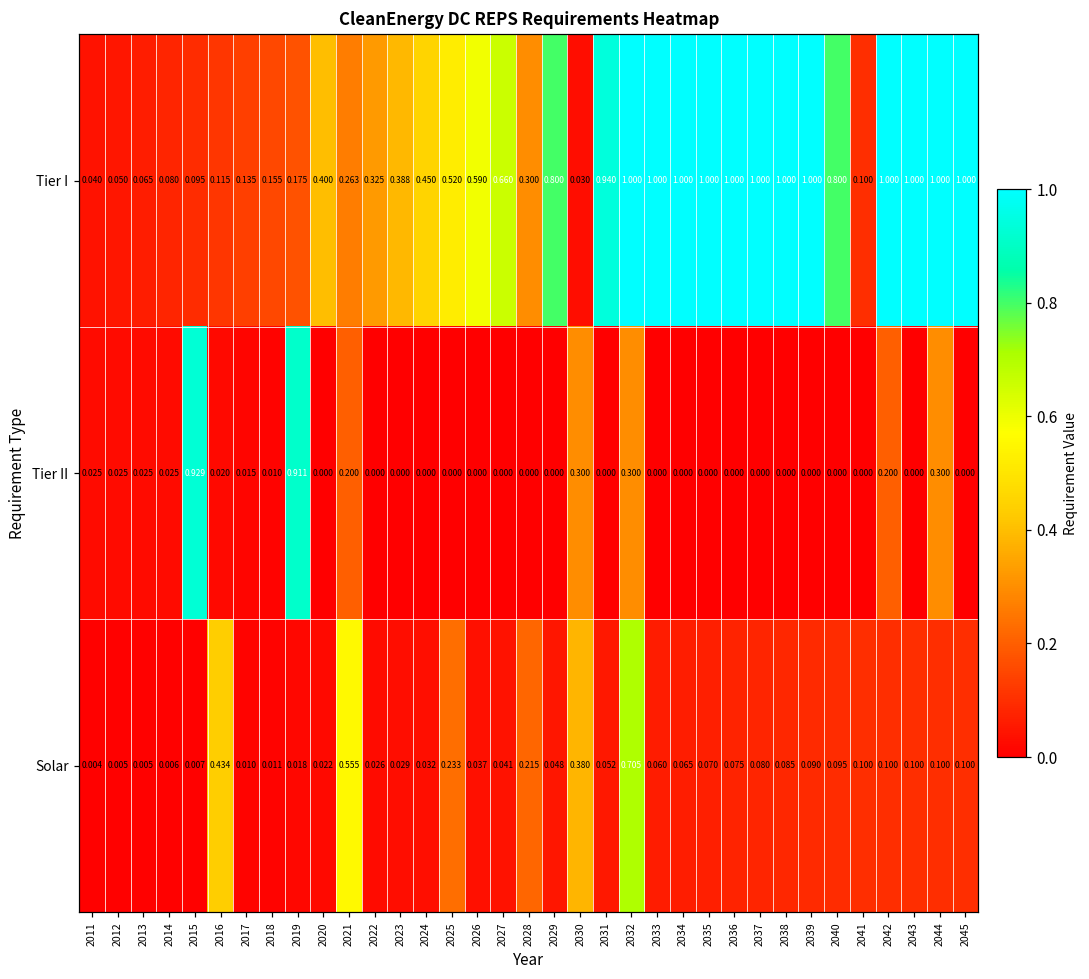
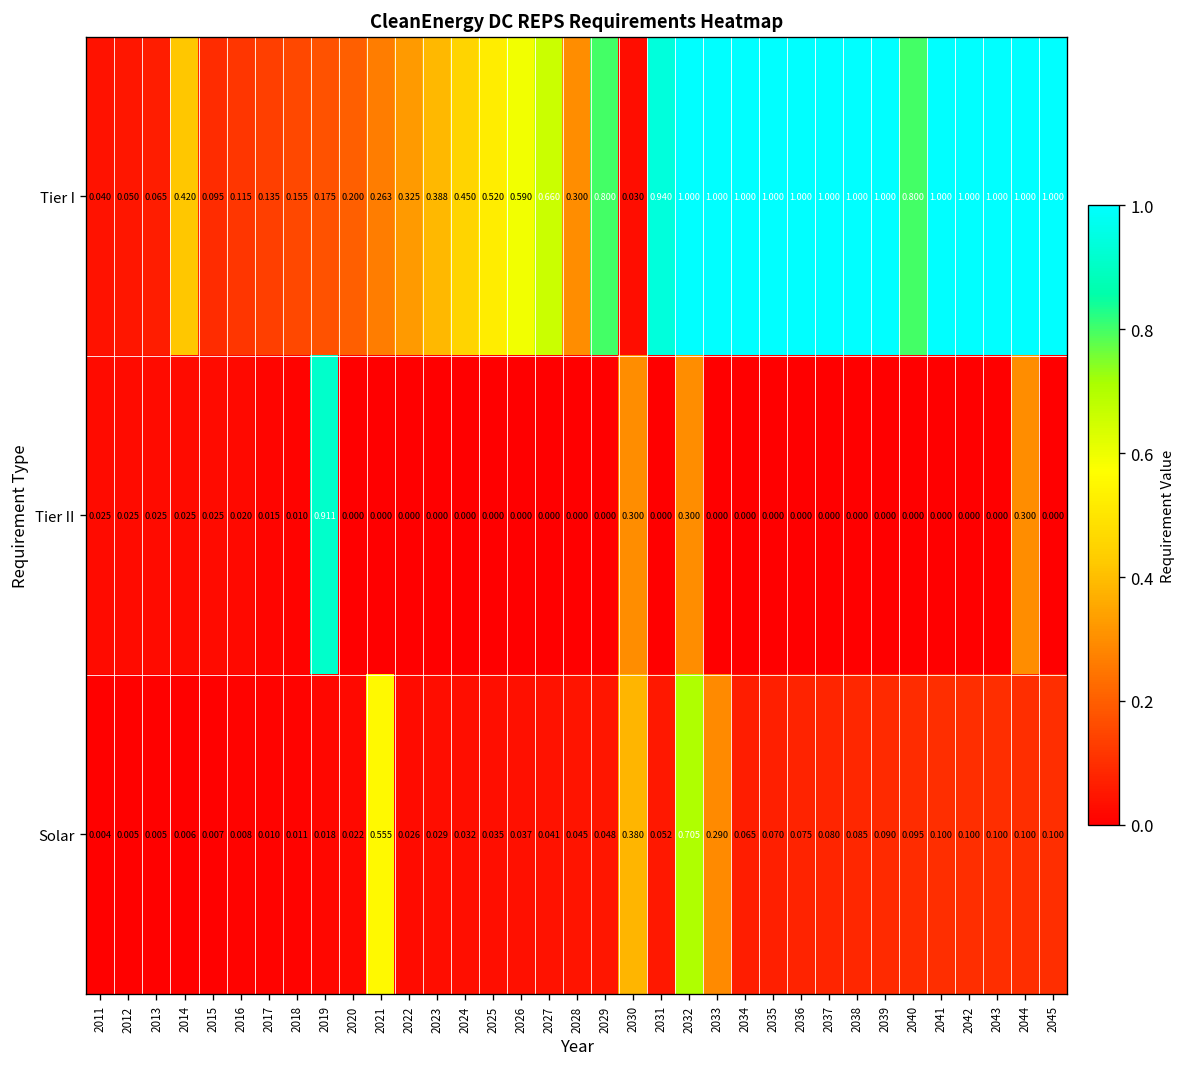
  {
    "Tier I": {
      "2011": 0.040,
      "2012": 0.050,
      "2013": 0.065,
-     "2014": 0.080,
+     "2014": 0.420,
      "2015": 0.095,
      "2016": 0.115,
      "2017": 0.135,
      "2018": 0.155,
      "2019": 0.175,
-     "2020": 0.400,
+     "2020": 0.200,
      "2021": 0.263,
      "2022": 0.325,
      "2023": 0.388,
      "2024": 0.450,
      "2025": 0.520,
      "2026": 0.590,
      "2027": 0.660,
      "2028": 0.300,
      "2029": 0.800,
      "2030": 0.030,
      "2031": 0.940,
      "2032": 1.000,
      "2033": 1.000,
      "2034": 1.000,
      "2035": 1.000,
      "2036": 1.000,
      "2037": 1.000,
      "2038": 1.000,
      "2039": 1.000,
      "2040": 0.800,
-     "2041": 0.100,
+     "2041": 1.000,
      "2042": 1.000,
      "2043": 1.000,
      "2044": 1.000,
      "2045": 1.000
    },
    "Tier II": {
      "2011": 0.025,
      "2012": 0.025,
      "2013": 0.025,
      "2014": 0.025,
-     "2015": 0.929,
+     "2015": 0.025,
      "2016": 0.020,
      "2017": 0.015,
      "2018": 0.010,
      "2019": 0.911,
      "2020": 0.000,
-     "2021": 0.200,
+     "2021": 0.000,
      "2022": 0.000,
      "2023": 0.000,
      "2024": 0.000,
      "2025": 0.000,
      "2026": 0.000,
      "2027": 0.000,
      "2028": 0.000,
      "2029": 0.000,
      "2030": 0.300,
      "2031": 0.000,
      "2032": 0.300,
      "2033": 0.000,
      "2034": 0.000,
      "2035": 0.000,
      "2036": 0.000,
      "2037": 0.000,
      "2038": 0.000,
      "2039": 0.000,
      "2040": 0.000,
      "2041": 0.000,
-     "2042": 0.200,
+     "2042": 0.000,
      "2043": 0.000,
      "2044": 0.300,
      "2045": 0.000
    },
    "Solar": {
      "2011": 0.004,
      "2012": 0.005,
      "2013": 0.005,
      "2014": 0.006,
      "2015": 0.007,
-     "2016": 0.434,
+     "2016": 0.008,
      "2017": 0.010,
      "2018": 0.011,
      "2019": 0.018,
      "2020": 0.022,
      "2021": 0.555,
      "2022": 0.026,
      "2023": 0.029,
      "2024": 0.032,
-     "2025": 0.233,
+     "2025": 0.035,
      "2026": 0.037,
      "2027": 0.041,
-     "2028": 0.215,
+     "2028": 0.045,
      "2029": 0.048,
      "2030": 0.380,
      "2031": 0.052,
      "2032": 0.705,
-     "2033": 0.060,
+     "2033": 0.290,
      "2034": 0.065,
      "2035": 0.070,
      "2036": 0.075,
      "2037": 0.080,
      "2038": 0.085,
      "2039": 0.090,
      "2040": 0.095,
      "2041": 0.100,
      "2042": 0.100,
      "2043": 0.100,
      "2044": 0.100,
      "2045": 0.100
    }
  }
